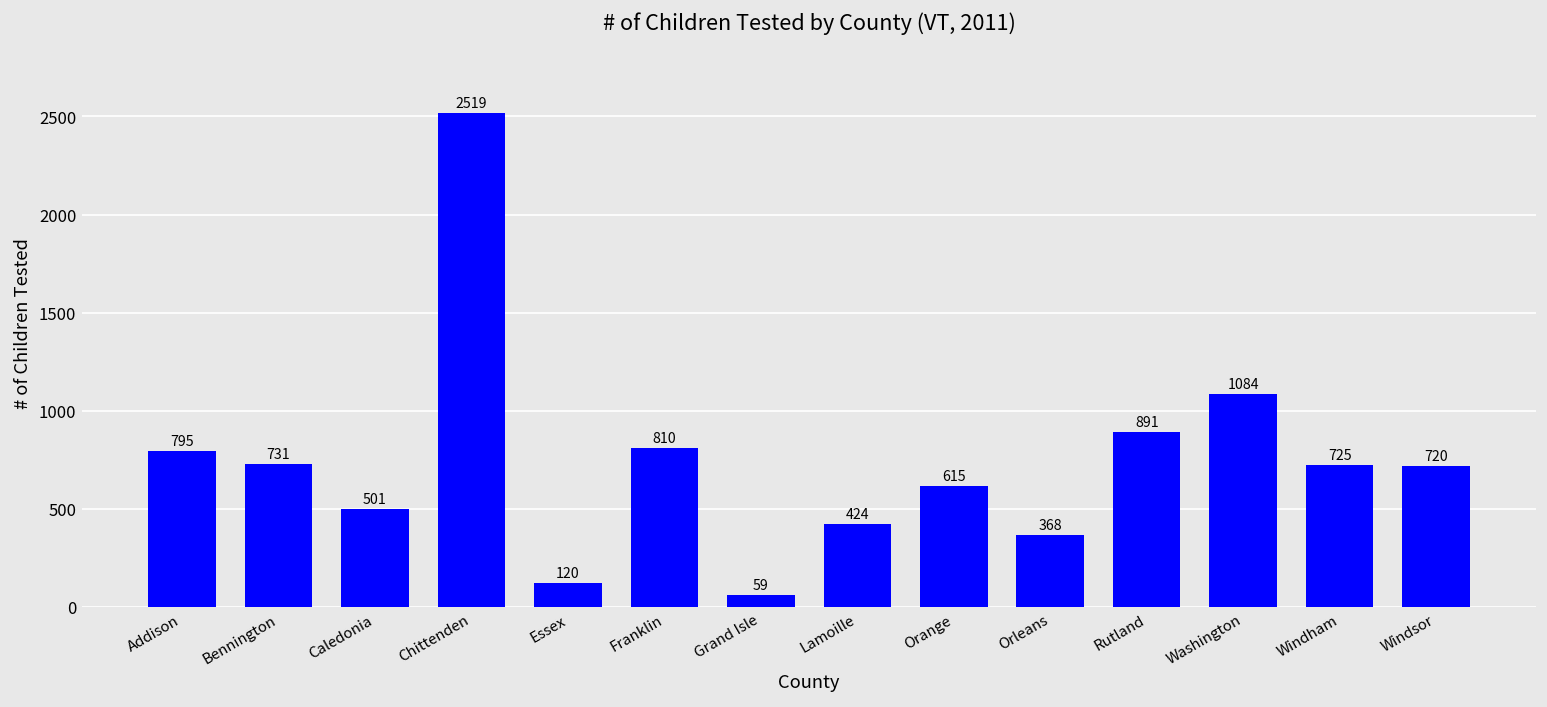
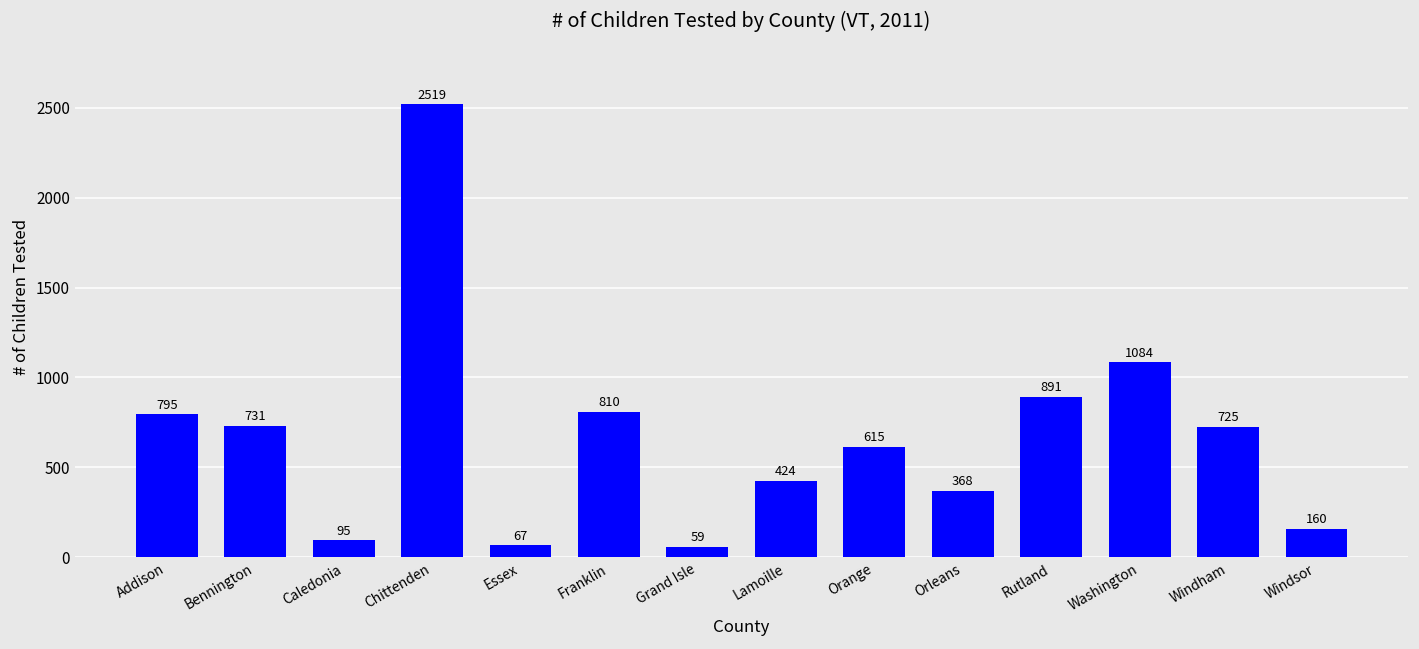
  {
    "Addison": 795,
    "Bennington": 731,
-   "Caledonia": 501,
+   "Caledonia": 95,
    "Chittenden": 2519,
-   "Essex": 120,
+   "Essex": 67,
    "Franklin": 810,
    "Grand Isle": 59,
    "Lamoille": 424,
    "Orange": 615,
    "Orleans": 368,
    "Rutland": 891,
    "Washington": 1084,
    "Windham": 725,
-   "Windsor": 720
+   "Windsor": 160
  }
